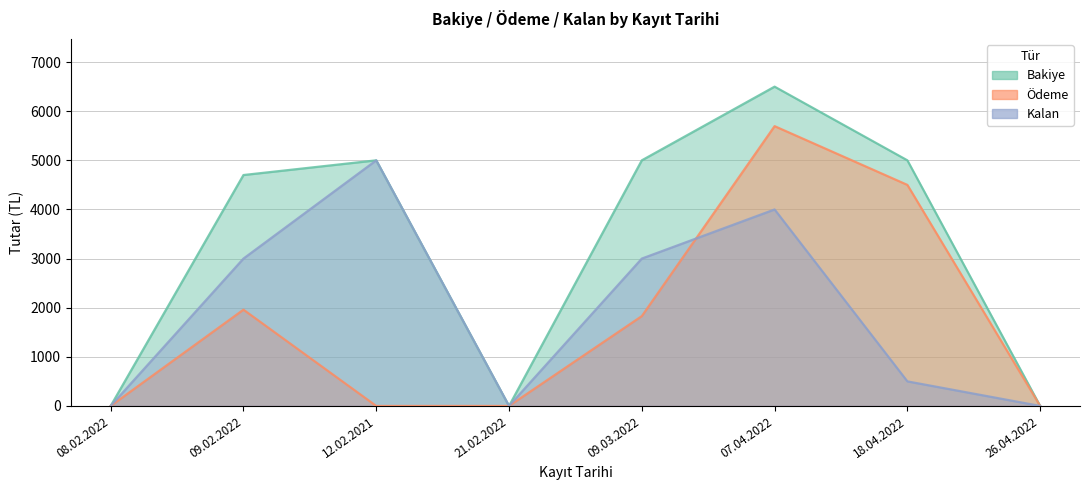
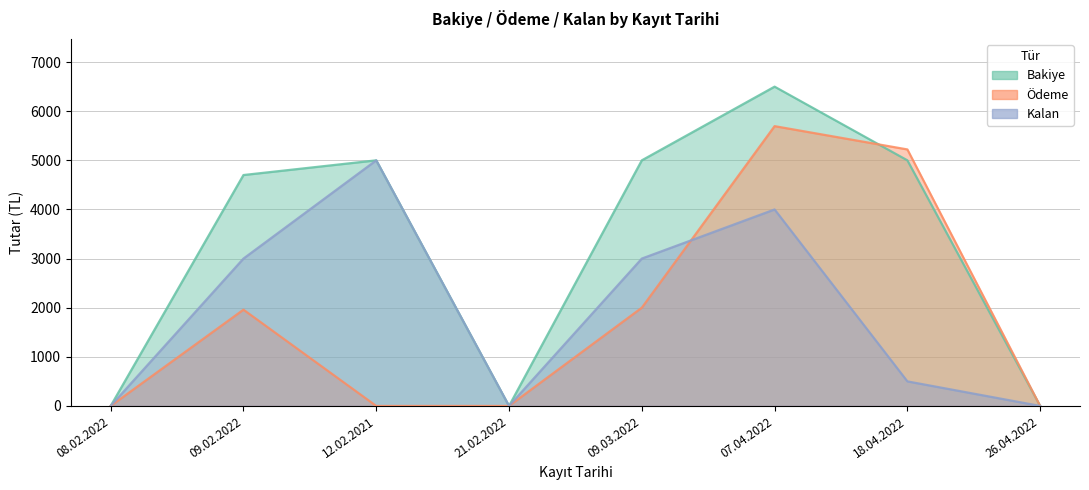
  {
    "Ödeme": {
      "09.02.2022": 2000,
      "12.02.2021": 0,
-     "09.03.2022": 1800,
+     "09.03.2022": 2000,
      "07.04.2022": 5700,
-     "18.04.2022": 4500
+     "18.04.2022": 5200
    }
  }
